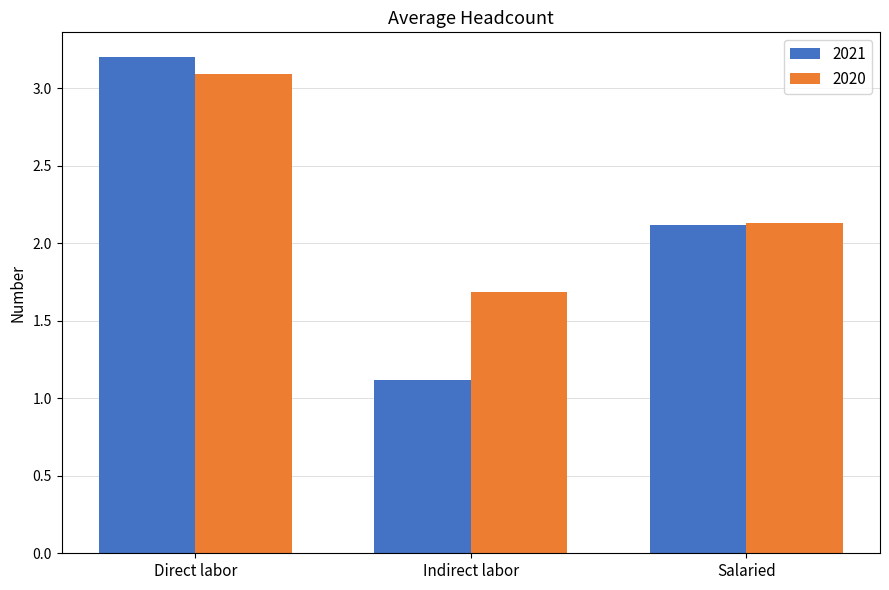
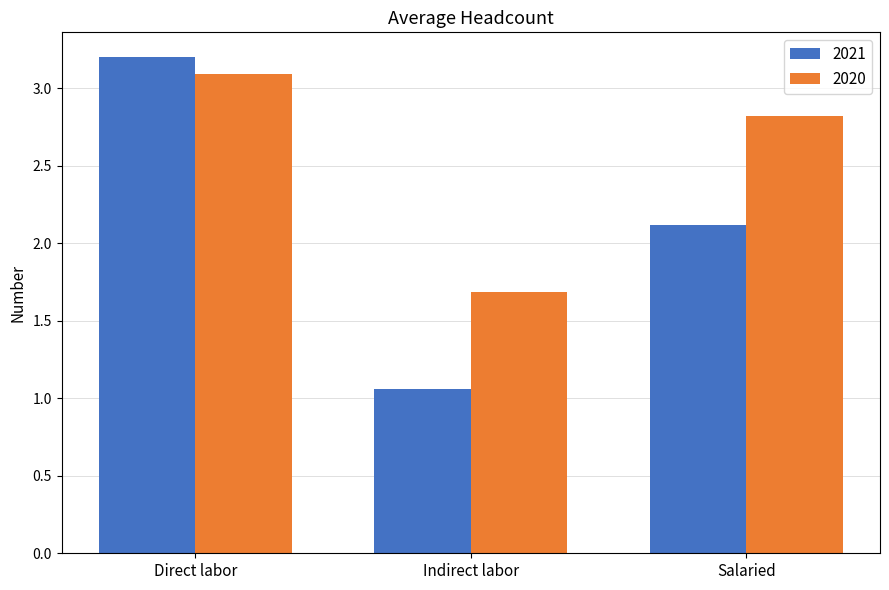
  {
    "2021": {
      "Direct labor": 3.20,
-     "Indirect labor": 1.12,
+     "Indirect labor": 1.06,
      "Salaried": 2.12
    },
    "2020": {
      "Direct labor": 3.09,
      "Indirect labor": 1.68,
-     "Salaried": 2.13
+     "Salaried": 2.82
    }
  }
